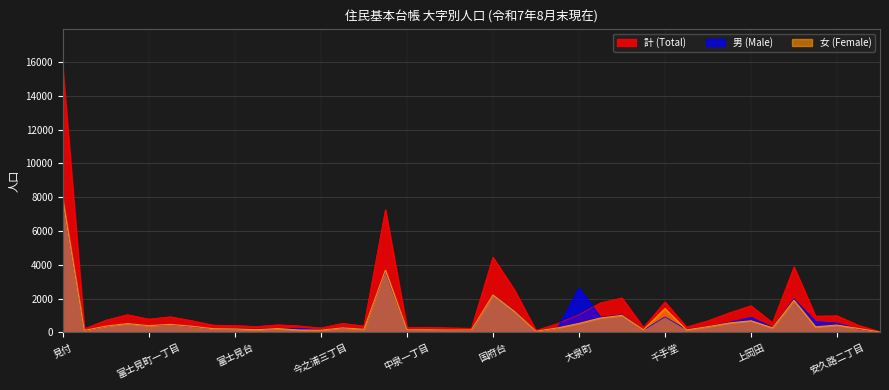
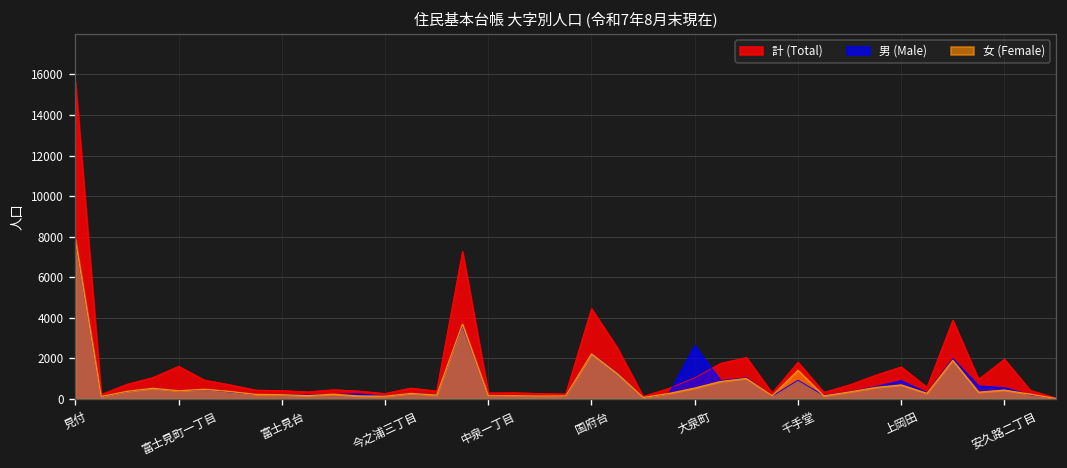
  {
    "計 (Total)": {
      "見付": 15600,
-     "富士見町一丁目": 800,
+     "富士見町一丁目": 1600,
      "富士見台": 400,
      "国府台": 4400,
      "大泉町": 1000,
      "千手堂": 1800,
      "上岡田": 1600,
-     "安久路二丁目": 1000
+     "安久路二丁目": 2000
    },
    "男 (Male)": {
      "大泉町": 2600,
      "千手堂": 900,
      "上岡田": 900
    },
    "女 (Female)": {
      "大泉町": 500,
      "千手堂": 1400,
      "上岡田": 700
    }
  }
